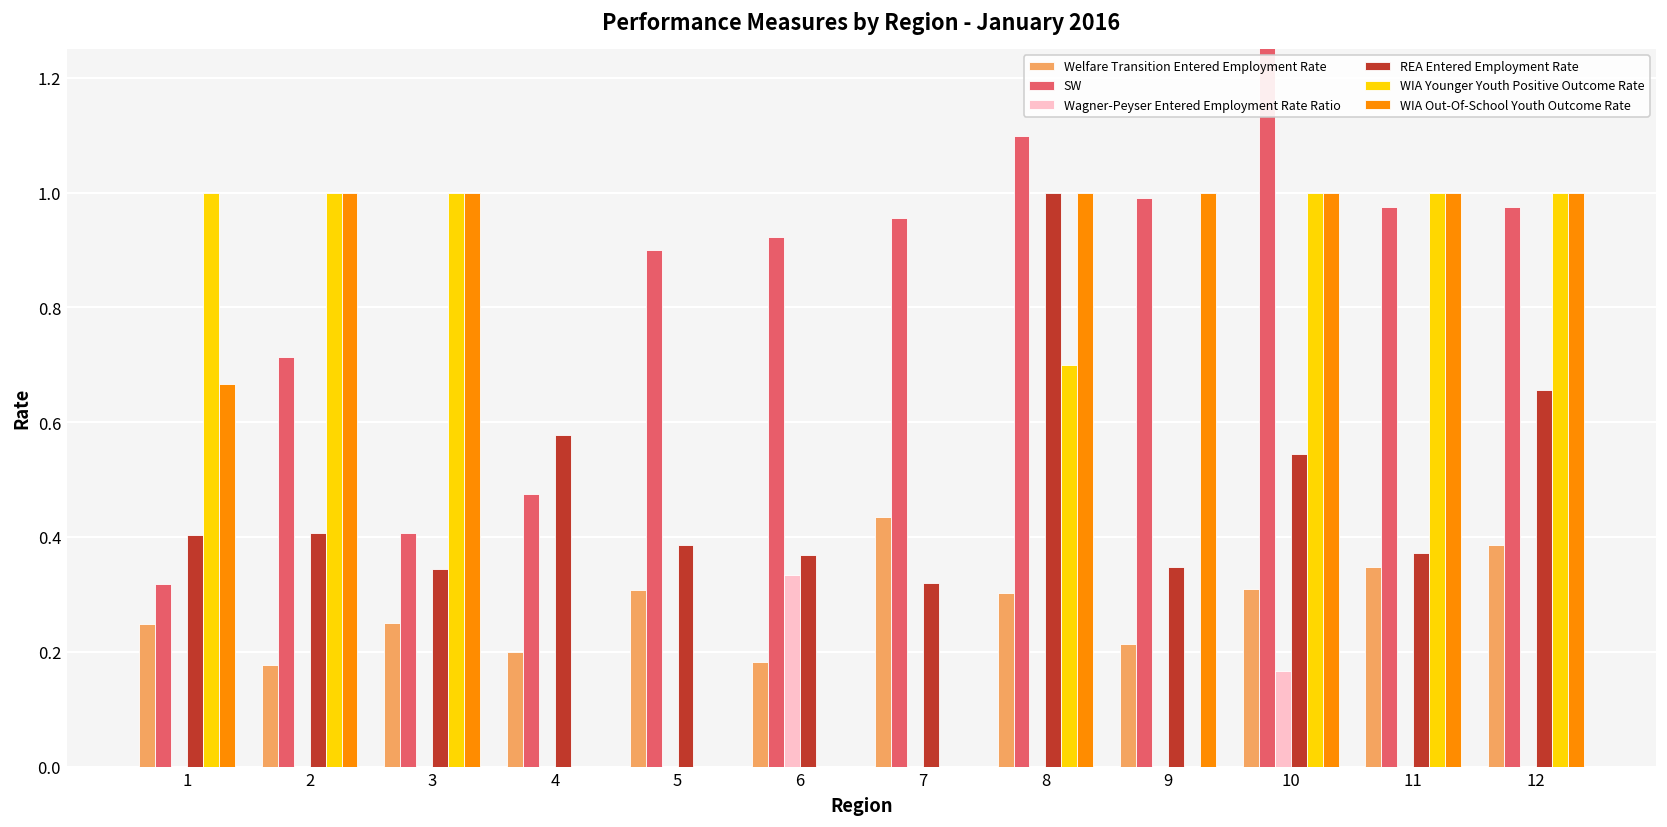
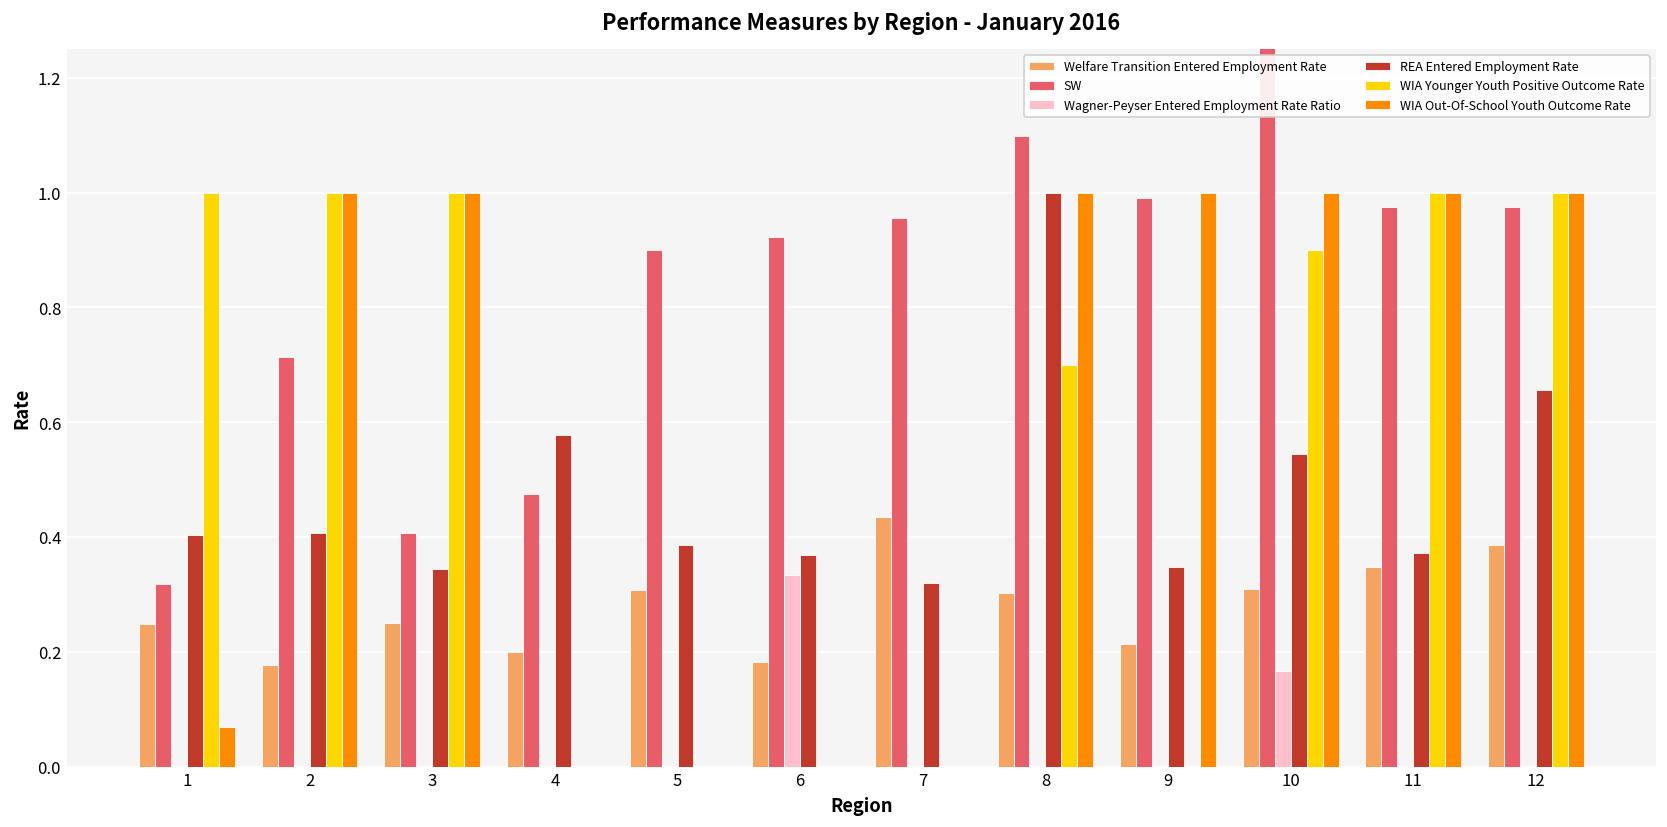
  {
    "Welfare Transition Entered Employment Rate": {
      "1": 0.25,
      "2": 0.18,
      "3": 0.25,
      "4": 0.20,
      "5": 0.31,
      "6": 0.18,
      "7": 0.44,
      "8": 0.30,
      "9": 0.21,
      "10": 0.31,
      "11": 0.35,
      "12": 0.39
    },
    "SW": {
      "1": 0.32,
      "2": 0.71,
      "3": 0.41,
      "4": 0.47,
      "5": 0.90,
      "6": 0.92,
      "7": 0.96,
      "8": 1.10,
      "9": 0.99,
      "11": 0.97,
      "12": 0.98
    },
    "Wagner-Peyser Entered Employment Rate Ratio": {
      "1": 0.00,
      "2": 0.00,
      "3": 0.00,
      "4": 0.00,
      "5": 0.00,
      "6": 0.33,
      "7": 0.00,
      "8": 0.00,
      "9": 0.00,
      "10": 0.17,
      "11": 0.00,
      "12": 0.00
    },
    "REA Entered Employment Rate": {
      "1": 0.40,
      "2": 0.41,
      "3": 0.34,
      "4": 0.58,
      "5": 0.39,
      "6": 0.37,
      "7": 0.32,
      "8": 1.00,
      "9": 0.35,
      "10": 0.55,
      "11": 0.37,
      "12": 0.66
    },
    "WIA Younger Youth Positive Outcome Rate": {
      "1": 1.0,
      "2": 1.0,
      "3": 1.0,
      "4": 0.0,
      "5": 0.0,
      "6": 0.0,
      "7": 0.0,
      "8": 0.7,
      "9": 0.0,
-     "10": 1.0,
+     "10": 0.9,
      "11": 1.0,
      "12": 1.0
    },
    "WIA Out-Of-School Youth Outcome Rate": {
-     "1": 0.67,
+     "1": 0.07,
      "2": 1.00,
      "3": 1.00,
      "4": 0.00,
      "5": 0.00,
      "6": 0.00,
      "7": 0.00,
      "8": 1.00,
      "9": 1.00,
      "10": 1.00,
      "11": 1.00,
      "12": 1.00
    }
  }
